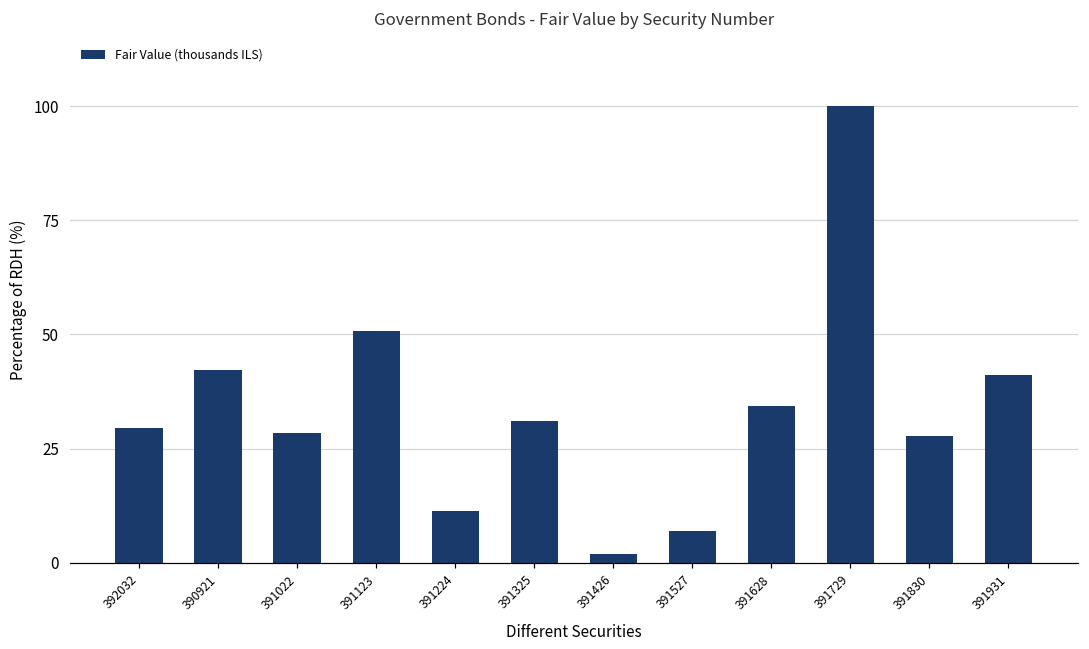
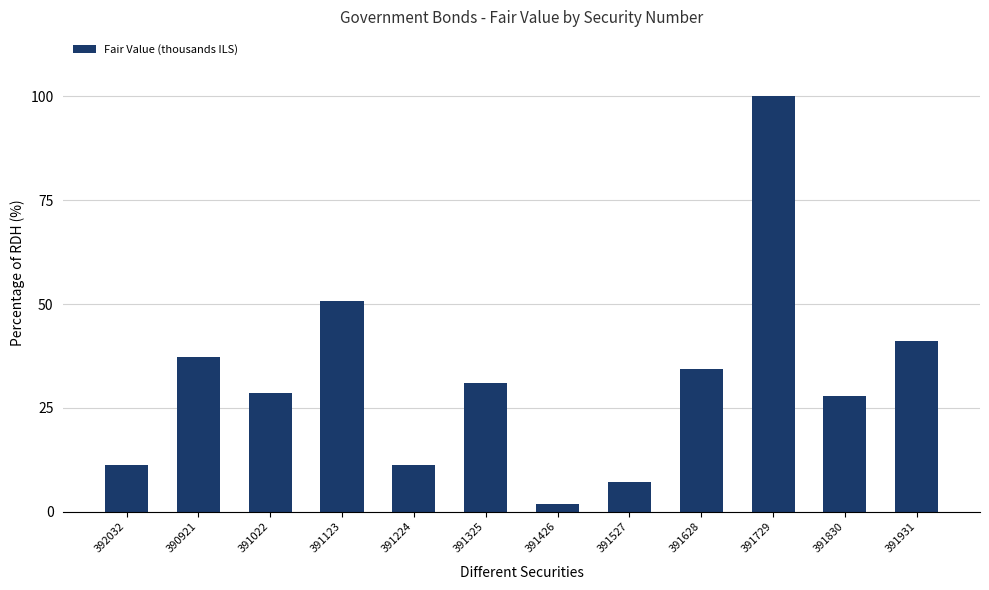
  {
-   "392032": 30,
-   "390921": 42,
+   "392032": 11,
+   "390921": 37,
    "391022": 29,
    "391123": 51,
    "391224": 11,
    "391325": 31,
    "391426": 2,
    "391527": 7,
    "391628": 34,
    "391729": 100,
    "391830": 28,
    "391931": 41
  }
